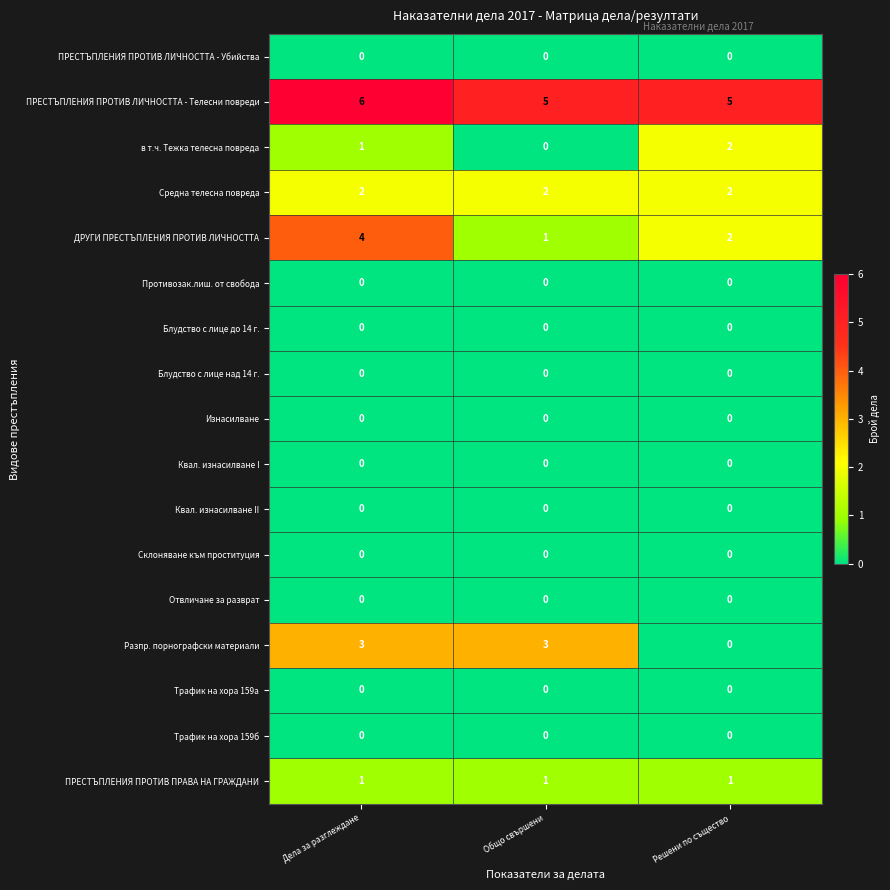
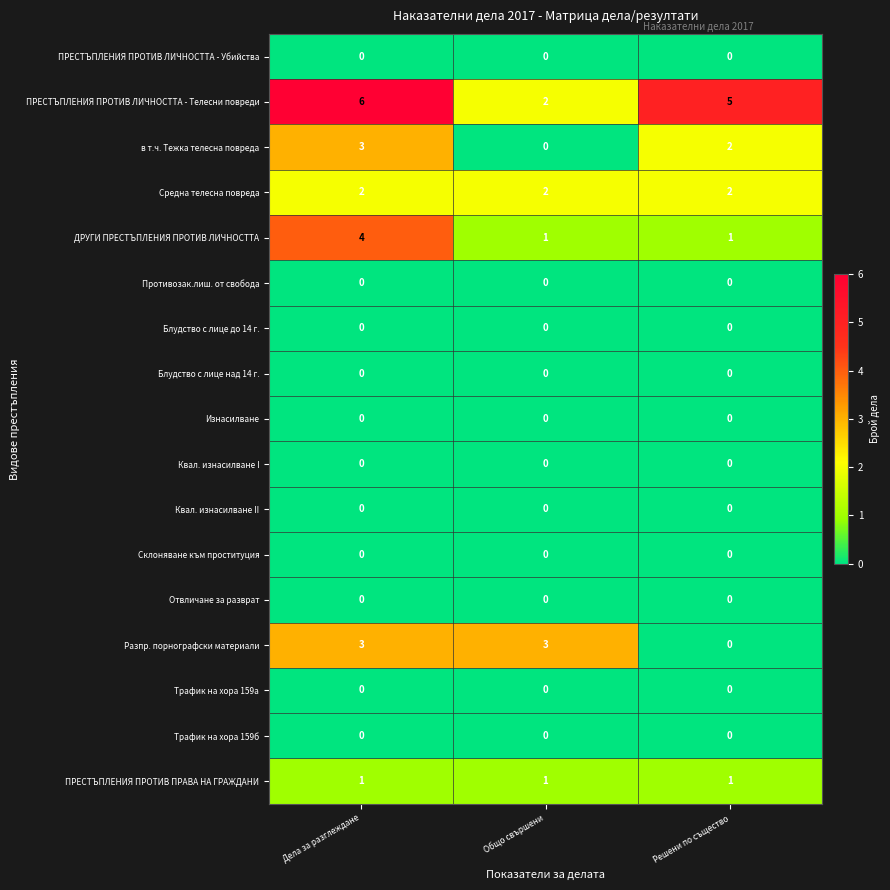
  {
    "ПРЕСТЪПЛЕНИЯ ПРОТИВ ЛИЧНОСТТА - Убийства": {
      "Дела за разглеждане": 0,
      "Общо свършени": 0,
      "Решени по същество": 0
    },
    "ПРЕСТЪПЛЕНИЯ ПРОТИВ ЛИЧНОСТТА - Телесни повреди": {
      "Дела за разглеждане": 6,
-     "Общо свършени": 5,
+     "Общо свършени": 2,
      "Решени по същество": 5
    },
    "в т.ч. Тежка телесна повреда": {
-     "Дела за разглеждане": 1,
+     "Дела за разглеждане": 3,
      "Общо свършени": 0,
      "Решени по същество": 2
    },
    "Средна телесна повреда": {
      "Дела за разглеждане": 2,
      "Общо свършени": 2,
      "Решени по същество": 2
    },
    "ДРУГИ ПРЕСТЪПЛЕНИЯ ПРОТИВ ЛИЧНОСТТА": {
      "Дела за разглеждане": 4,
      "Общо свършени": 1,
-     "Решени по същество": 2
+     "Решени по същество": 1
    },
    "Противозак.лиш. от свобода": {
      "Дела за разглеждане": 0,
      "Общо свършени": 0,
      "Решени по същество": 0
    },
    "Блудство с лице до 14 г.": {
      "Дела за разглеждане": 0,
      "Общо свършени": 0,
      "Решени по същество": 0
    },
    "Блудство с лице над 14 г.": {
      "Дела за разглеждане": 0,
      "Общо свършени": 0,
      "Решени по същество": 0
    },
    "Изнасилване": {
      "Дела за разглеждане": 0,
      "Общо свършени": 0,
      "Решени по същество": 0
    },
    "Квал. изнасилване I": {
      "Дела за разглеждане": 0,
      "Общо свършени": 0,
      "Решени по същество": 0
    },
    "Квал. изнасилване II": {
      "Дела за разглеждане": 0,
      "Общо свършени": 0,
      "Решени по същество": 0
    },
    "Склоняване към проституция": {
      "Дела за разглеждане": 0,
      "Общо свършени": 0,
      "Решени по същество": 0
    },
    "Отвличане за разврат": {
      "Дела за разглеждане": 0,
      "Общо свършени": 0,
      "Решени по същество": 0
    },
    "Разпр. порнографски материали": {
      "Дела за разглеждане": 3,
      "Общо свършени": 3,
      "Решени по същество": 0
    },
    "Трафик на хора 159а": {
      "Дела за разглеждане": 0,
      "Общо свършени": 0,
      "Решени по същество": 0
    },
    "Трафик на хора 159б": {
      "Дела за разглеждане": 0,
      "Общо свършени": 0,
      "Решени по същество": 0
    },
    "ПРЕСТЪПЛЕНИЯ ПРОТИВ ПРАВА НА ГРАЖДАНИ": {
      "Дела за разглеждане": 1,
      "Общо свършени": 1,
      "Решени по същество": 1
    }
  }
